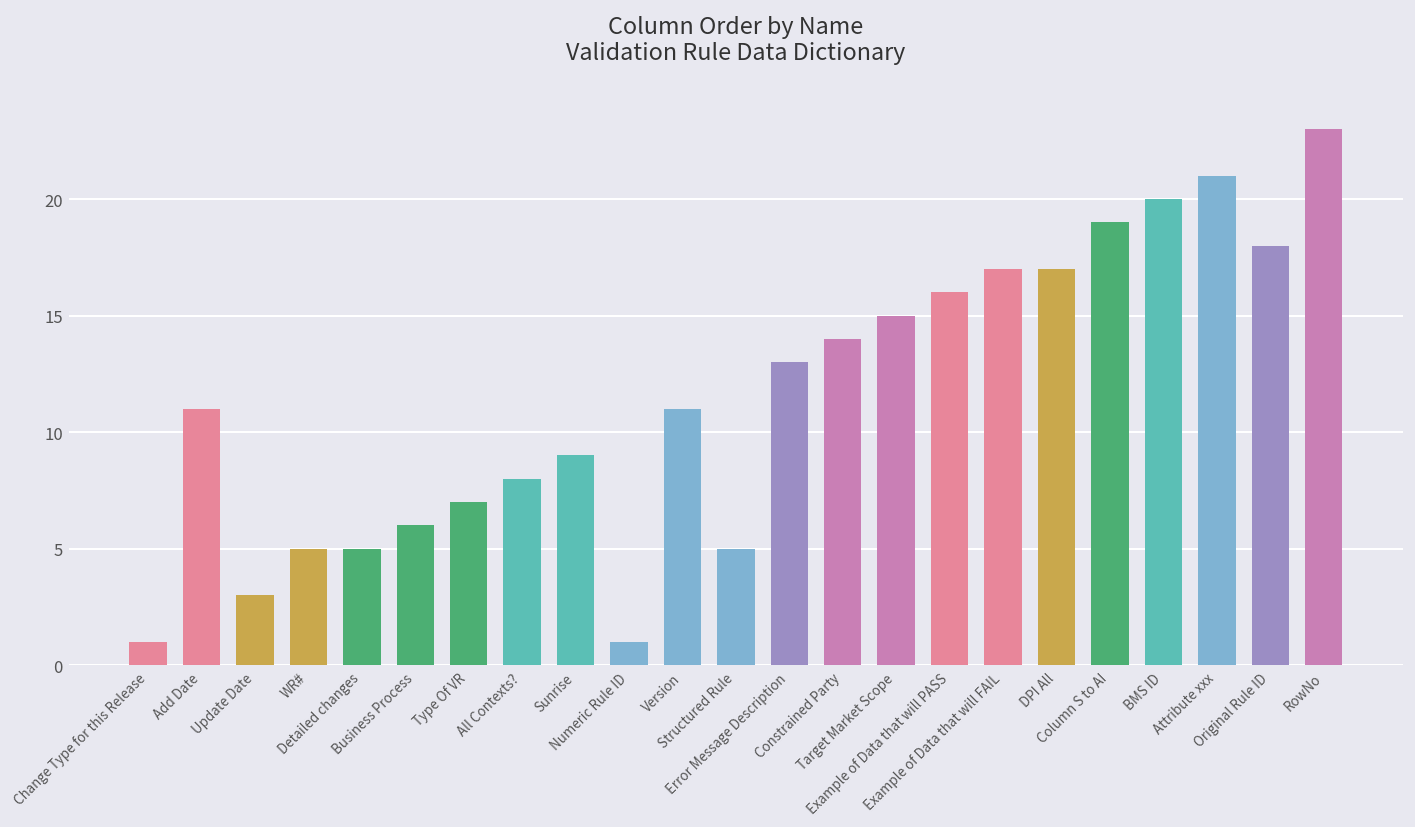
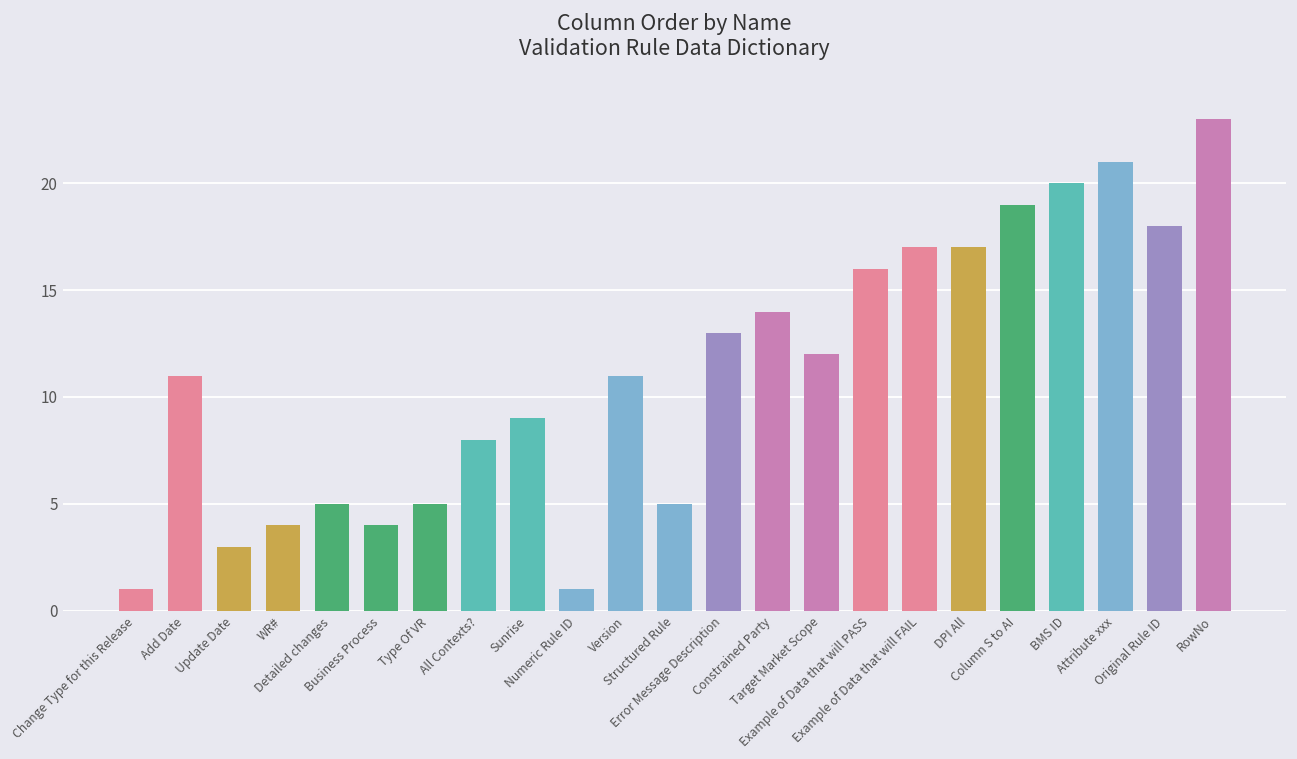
  {
    "Change Type for this Release": 1,
    "Add Date": 11,
    "Update Date": 3,
-   "WR#": 5,
+   "WR#": 4,
    "Detailed changes": 5,
-   "Business Process": 6,
-   "Type Of VR": 7,
+   "Business Process": 4,
+   "Type Of VR": 5,
    "All Contexts?": 8,
    "Sunrise": 9,
    "Numeric Rule ID": 1,
    "Version": 11,
    "Structured Rule": 5,
    "Error Message Description": 13,
    "Constrained Party": 14,
-   "Target Market Scope": 15,
+   "Target Market Scope": 12,
    "Example of Data that will PASS": 16,
    "Example of Data that will FAIL": 17,
    "DPI All": 17,
    "Column S to AI": 19,
    "BMS ID": 20,
    "Attribute xxx": 21,
    "Original Rule ID": 18,
    "RowNo": 23
  }
